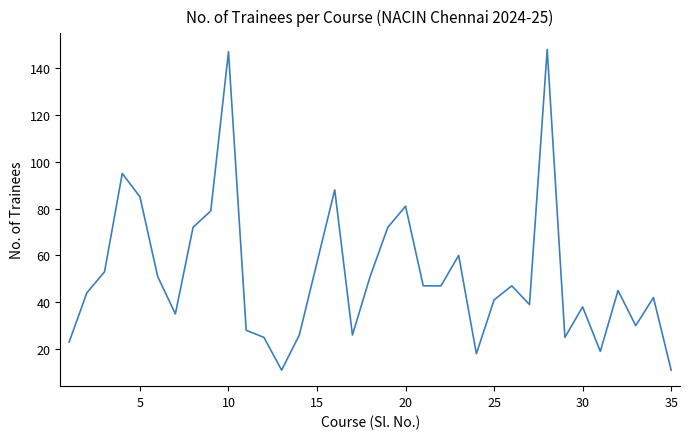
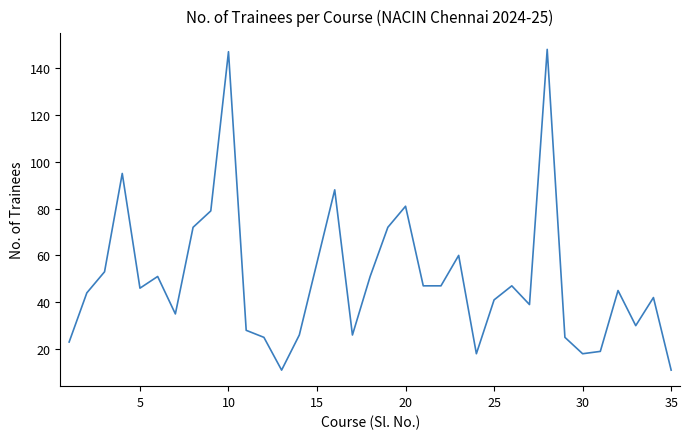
  {
-   "5": 85,
+   "5": 46,
    "10": 147,
    "15": 57,
    "20": 81,
    "25": 41,
-   "30": 38,
+   "30": 18,
    "35": 11
  }
